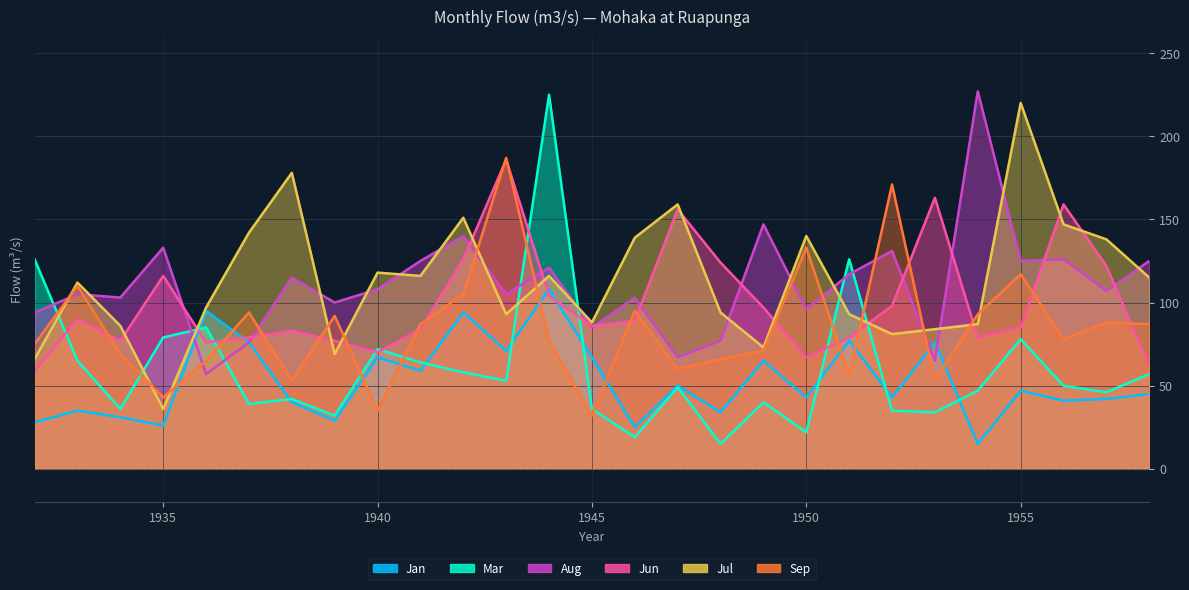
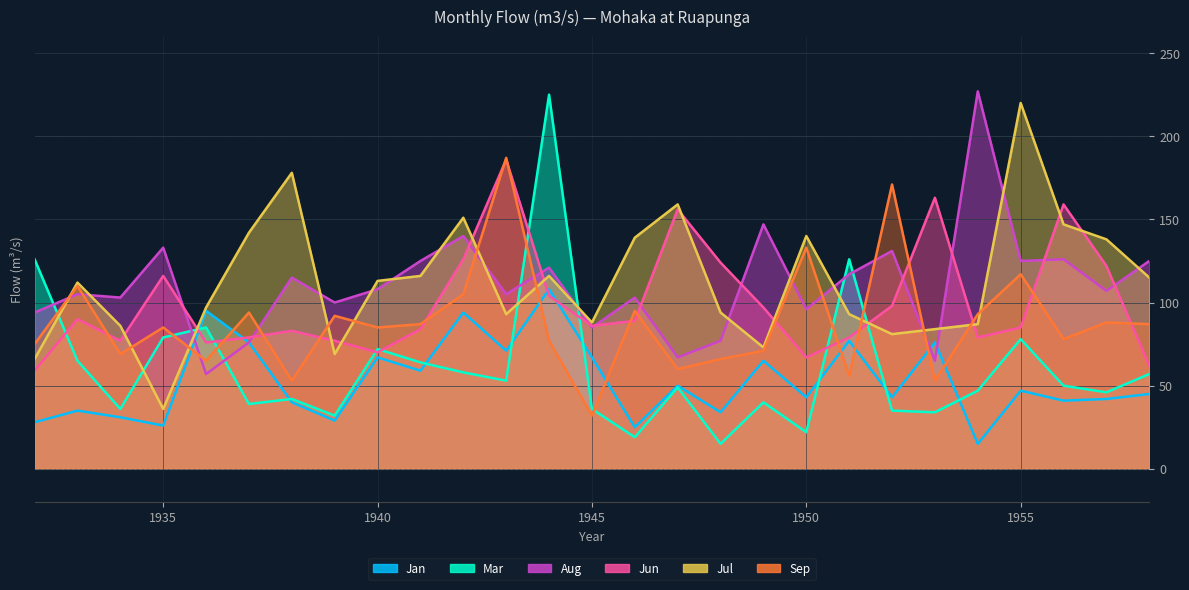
  {
    "Jul": {
      "1935": 36,
-     "1940": 118,
+     "1940": 113,
      "1945": 88,
      "1950": 140,
      "1955": 220
    },
    "Sep": {
-     "1935": 43,
-     "1940": 35,
+     "1935": 85,
+     "1940": 85,
      "1945": 32,
      "1950": 133,
      "1955": 117
    }
  }
